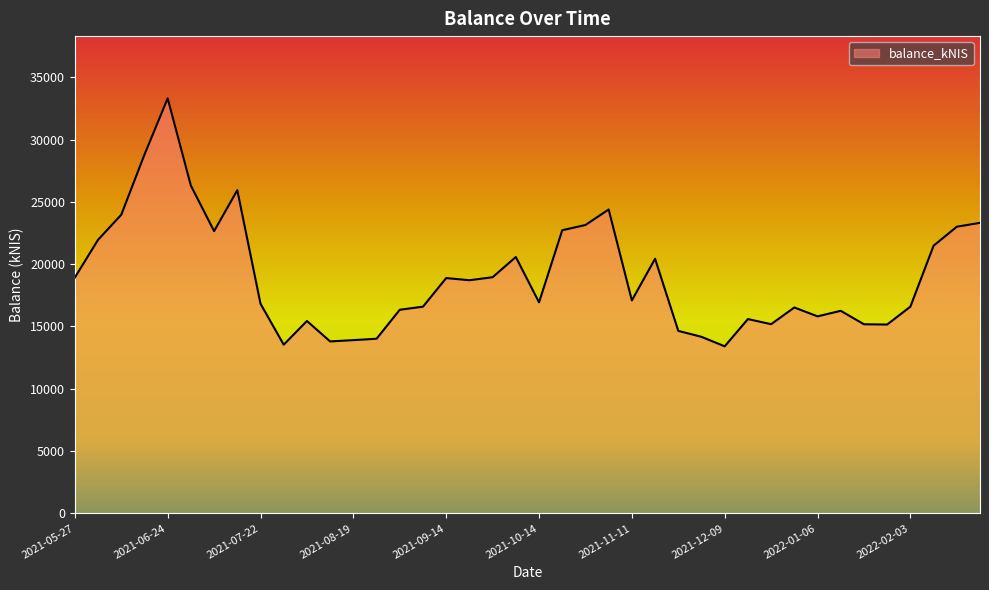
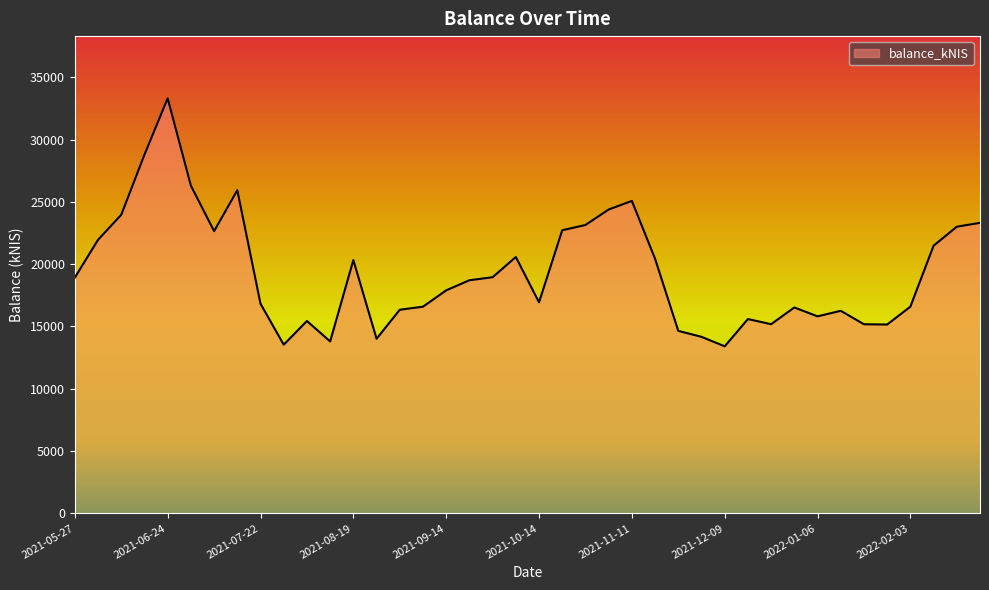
  {
    "2021-05-27": 18900,
    "2021-06-24": 33300,
    "2021-07-22": 16800,
-   "2021-08-19": 13900,
-   "2021-09-14": 18900,
+   "2021-08-19": 20300,
+   "2021-09-14": 17900,
    "2021-10-14": 16900,
-   "2021-11-11": 17100,
+   "2021-11-11": 25100,
    "2021-12-09": 13400,
    "2022-01-06": 15800,
    "2022-02-03": 16600
  }
